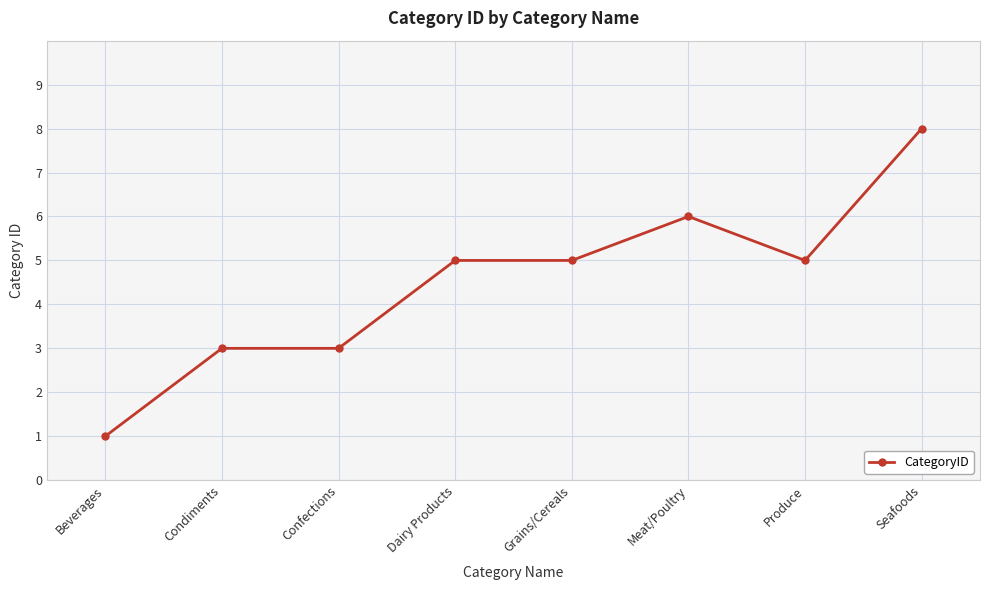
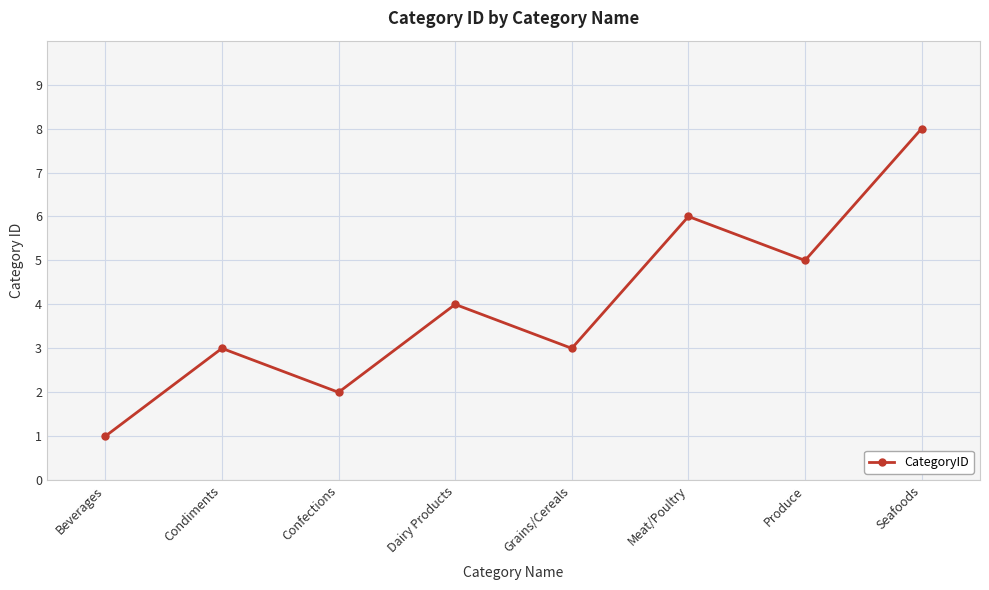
  {
    "Beverages": 1,
    "Condiments": 3,
-   "Confections": 3,
-   "Dairy Products": 5,
-   "Grains/Cereals": 5,
+   "Confections": 2,
+   "Dairy Products": 4,
+   "Grains/Cereals": 3,
    "Meat/Poultry": 6,
    "Produce": 5,
    "Seafoods": 8
  }
